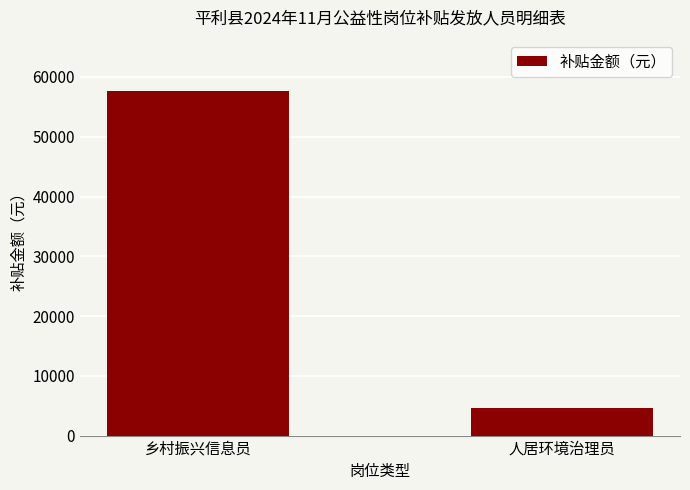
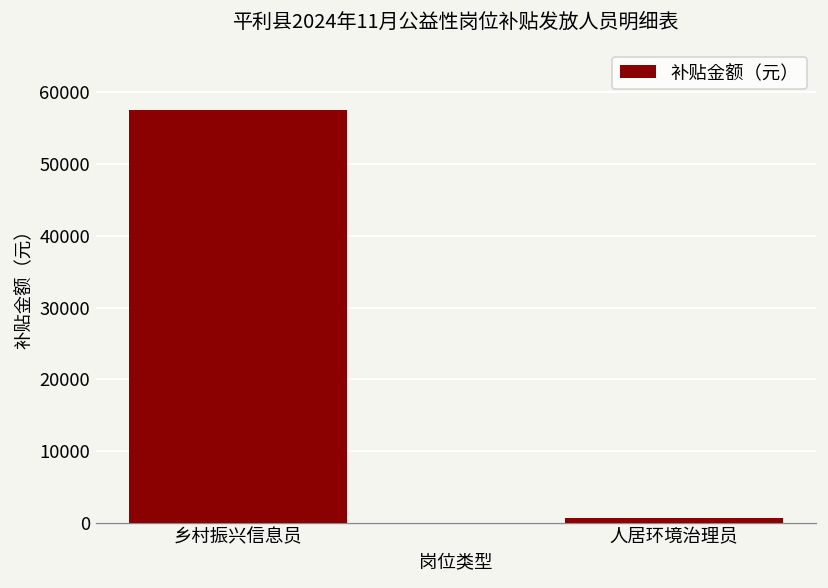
  {
    "乡村振兴信息员": 58000,
-   "人居环境治理员": 5000
+   "人居环境治理员": 1000
  }
